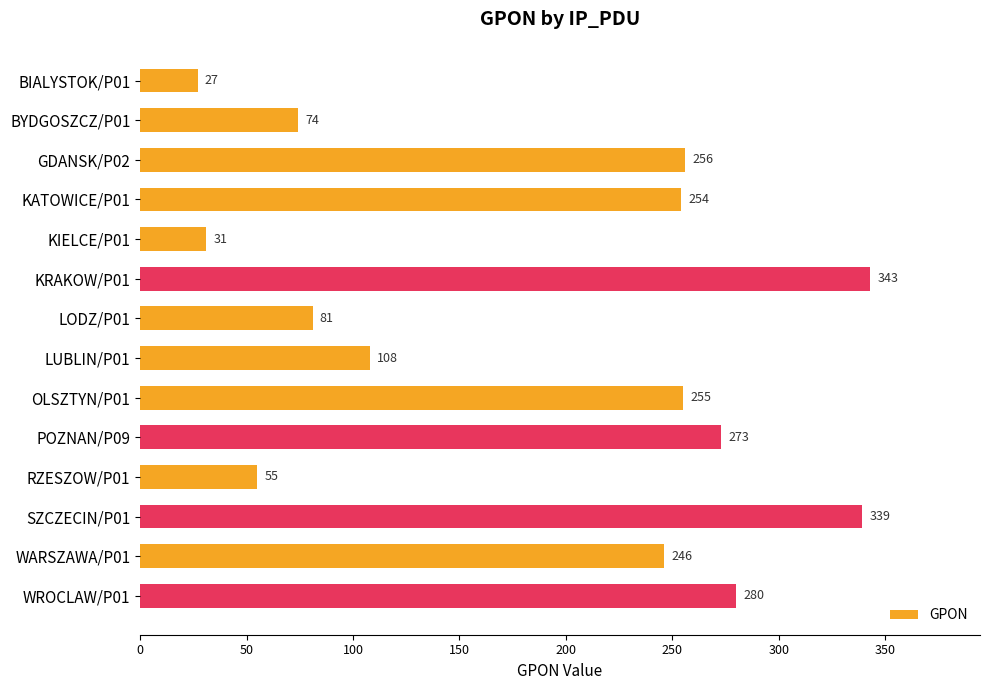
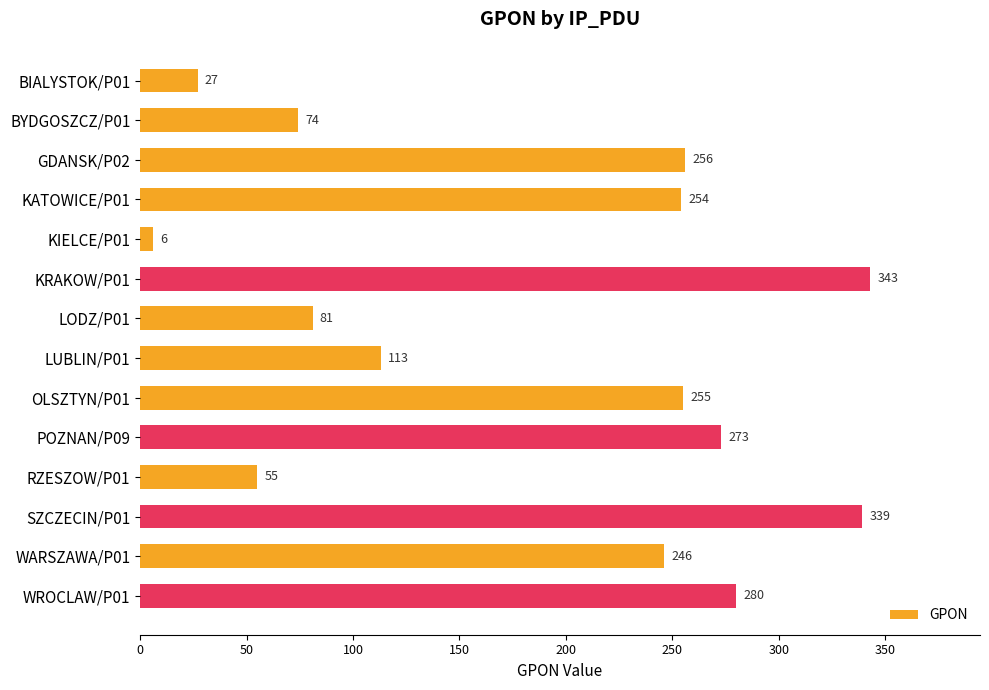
  {
    "BIALYSTOK/P01": 27,
    "BYDGOSZCZ/P01": 74,
    "GDANSK/P02": 256,
    "KATOWICE/P01": 254,
-   "KIELCE/P01": 31,
+   "KIELCE/P01": 6,
    "KRAKOW/P01": 343,
    "LODZ/P01": 81,
-   "LUBLIN/P01": 108,
+   "LUBLIN/P01": 113,
    "OLSZTYN/P01": 255,
    "POZNAN/P09": 273,
    "RZESZOW/P01": 55,
    "SZCZECIN/P01": 339,
    "WARSZAWA/P01": 246,
    "WROCLAW/P01": 280
  }
